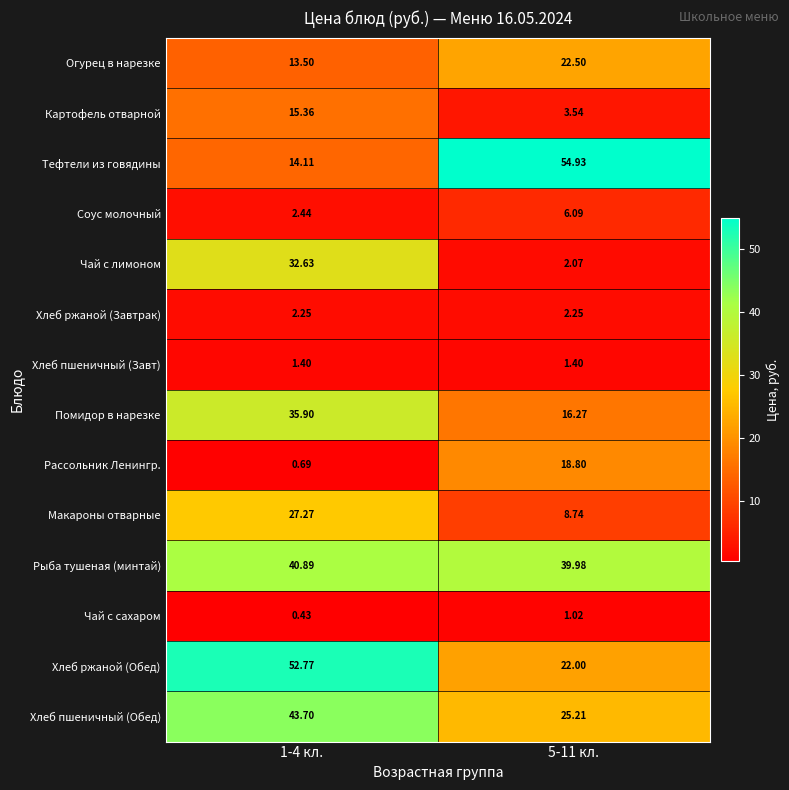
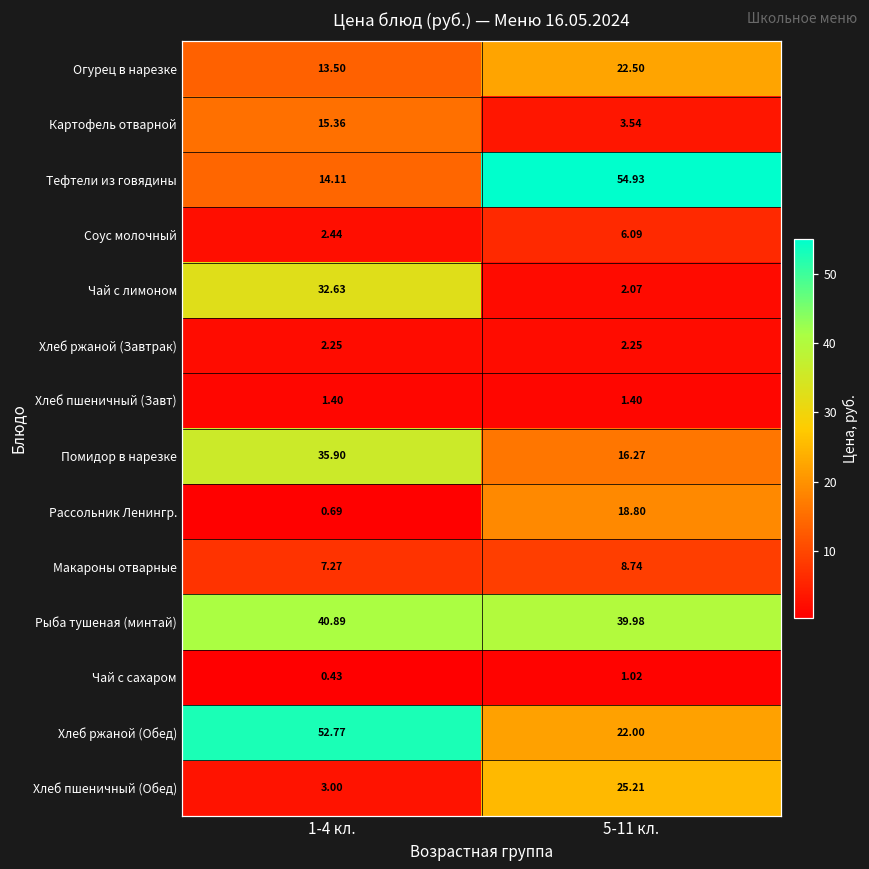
  {
    "Огурец в нарезке": {
      "1-4 кл.": 13.50,
      "5-11 кл.": 22.50
    },
    "Картофель отварной": {
      "1-4 кл.": 15.36,
      "5-11 кл.": 3.54
    },
    "Тефтели из говядины": {
      "1-4 кл.": 14.11,
      "5-11 кл.": 54.93
    },
    "Соус молочный": {
      "1-4 кл.": 2.44,
      "5-11 кл.": 6.09
    },
    "Чай с лимоном": {
      "1-4 кл.": 32.63,
      "5-11 кл.": 2.07
    },
    "Хлеб ржаной (Завтрак)": {
      "1-4 кл.": 2.25,
      "5-11 кл.": 2.25
    },
    "Хлеб пшеничный (Завт)": {
      "1-4 кл.": 1.40,
      "5-11 кл.": 1.40
    },
    "Помидор в нарезке": {
      "1-4 кл.": 35.90,
      "5-11 кл.": 16.27
    },
    "Рассольник Ленингр.": {
      "1-4 кл.": 0.69,
      "5-11 кл.": 18.80
    },
    "Макароны отварные": {
-     "1-4 кл.": 27.27,
+     "1-4 кл.": 7.27,
      "5-11 кл.": 8.74
    },
    "Рыба тушеная (минтай)": {
      "1-4 кл.": 40.89,
      "5-11 кл.": 39.98
    },
    "Чай с сахаром": {
      "1-4 кл.": 0.43,
      "5-11 кл.": 1.02
    },
    "Хлеб ржаной (Обед)": {
      "1-4 кл.": 52.77,
      "5-11 кл.": 22.00
    },
    "Хлеб пшеничный (Обед)": {
-     "1-4 кл.": 43.70,
+     "1-4 кл.": 3.00,
      "5-11 кл.": 25.21
    }
  }
